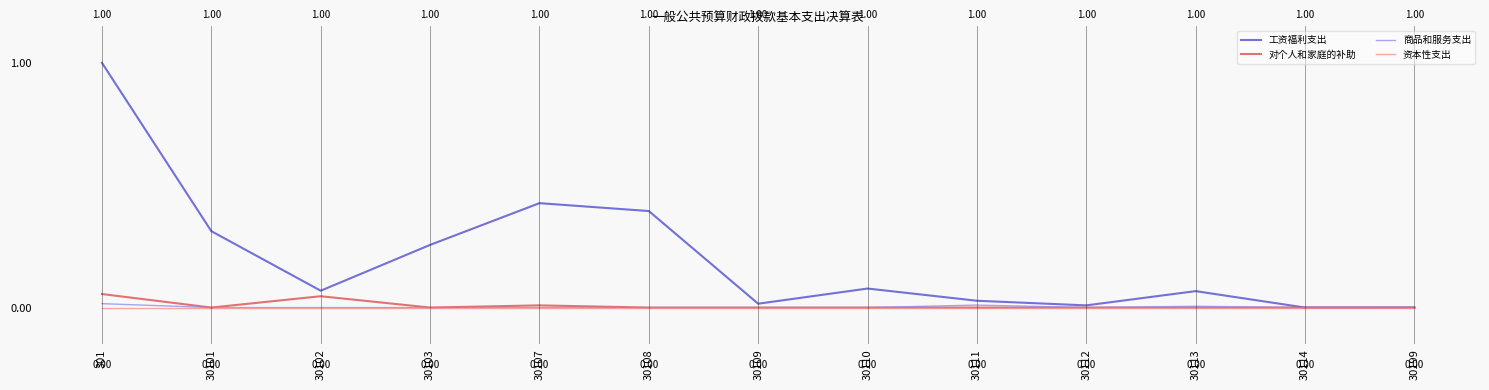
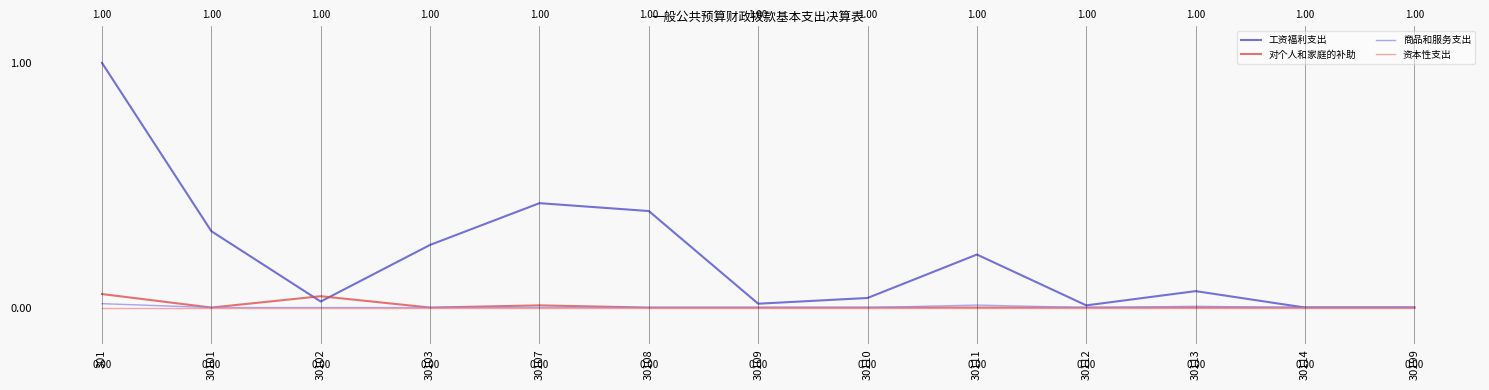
  {
    "工资福利支出": {
      "301": 1.00,
      "30101": 0.31,
-     "30102": 0.07,
+     "30102": 0.02,
      "30103": 0.26,
      "30107": 0.43,
      "30108": 0.39,
      "30109": 0.02,
-     "30110": 0.08,
-     "30111": 0.03,
+     "30110": 0.04,
+     "30111": 0.22,
      "30113": 0.07
    },
    "对个人和家庭的补助": {
      "301": 0.06,
      "30102": 0.05
    },
    "商品和服务支出": {
      "301": 0.02
    },
    "资本性支出": {
      "301": 0.00
    }
  }
